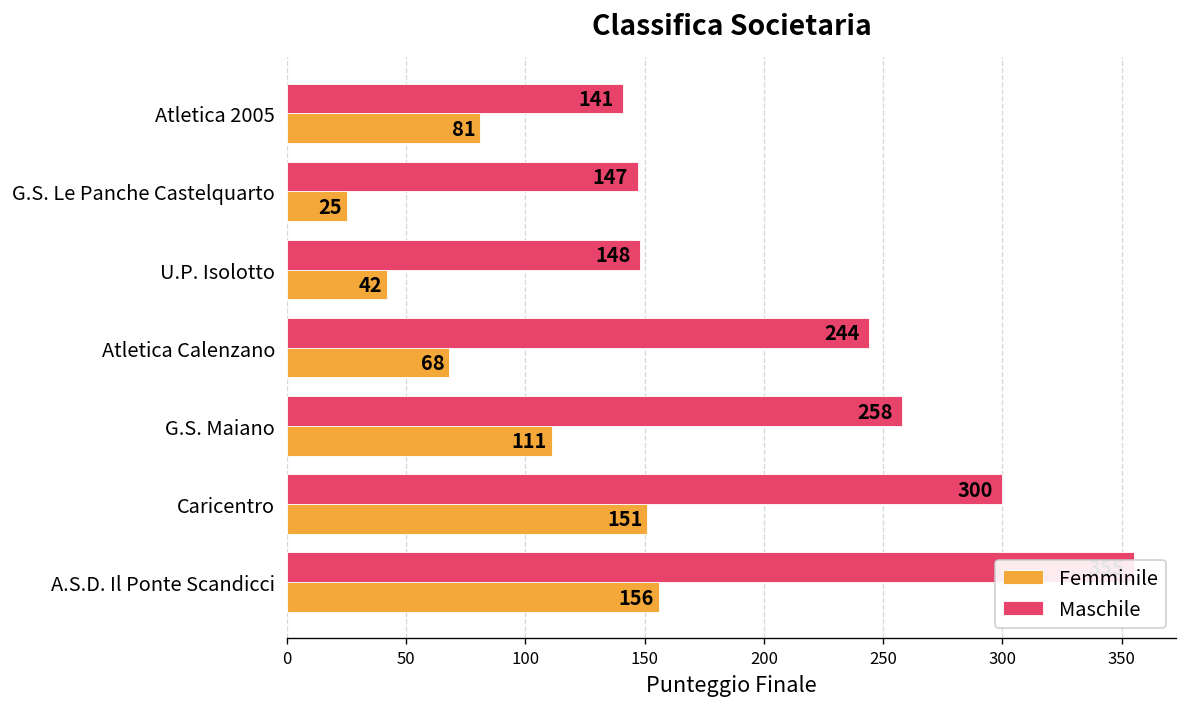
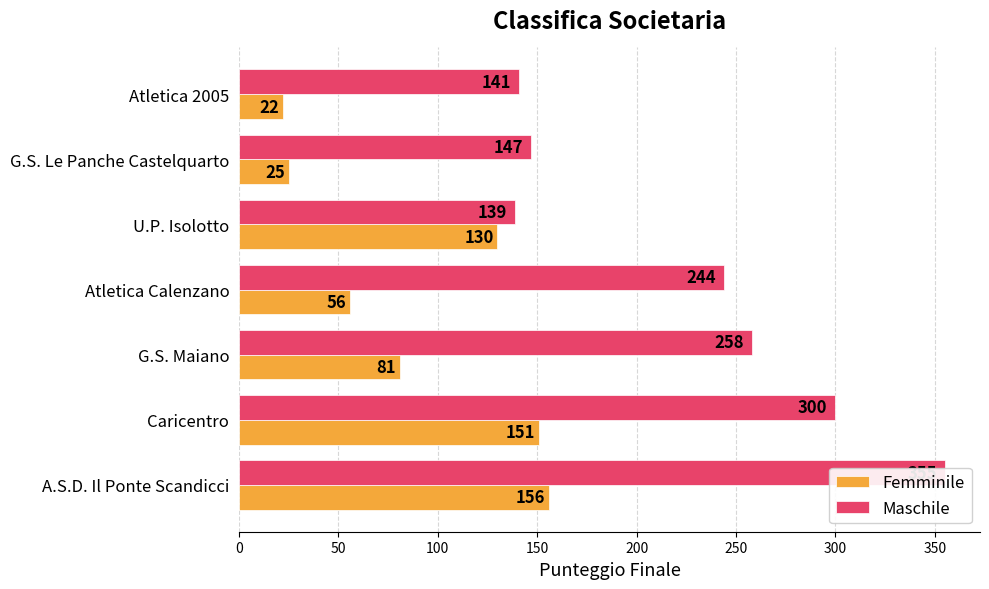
  {
    "Femminile": {
-     "Atletica 2005": 81,
+     "Atletica 2005": 22,
      "G.S. Le Panche Castelquarto": 25,
-     "U.P. Isolotto": 42,
-     "Atletica Calenzano": 68,
-     "G.S. Maiano": 111,
+     "U.P. Isolotto": 130,
+     "Atletica Calenzano": 56,
+     "G.S. Maiano": 81,
      "Caricentro": 151,
      "A.S.D. Il Ponte Scandicci": 156
    },
    "Maschile": {
      "Atletica 2005": 141,
      "G.S. Le Panche Castelquarto": 147,
-     "U.P. Isolotto": 148,
+     "U.P. Isolotto": 139,
      "Atletica Calenzano": 244,
      "G.S. Maiano": 258,
      "Caricentro": 300
    }
  }
